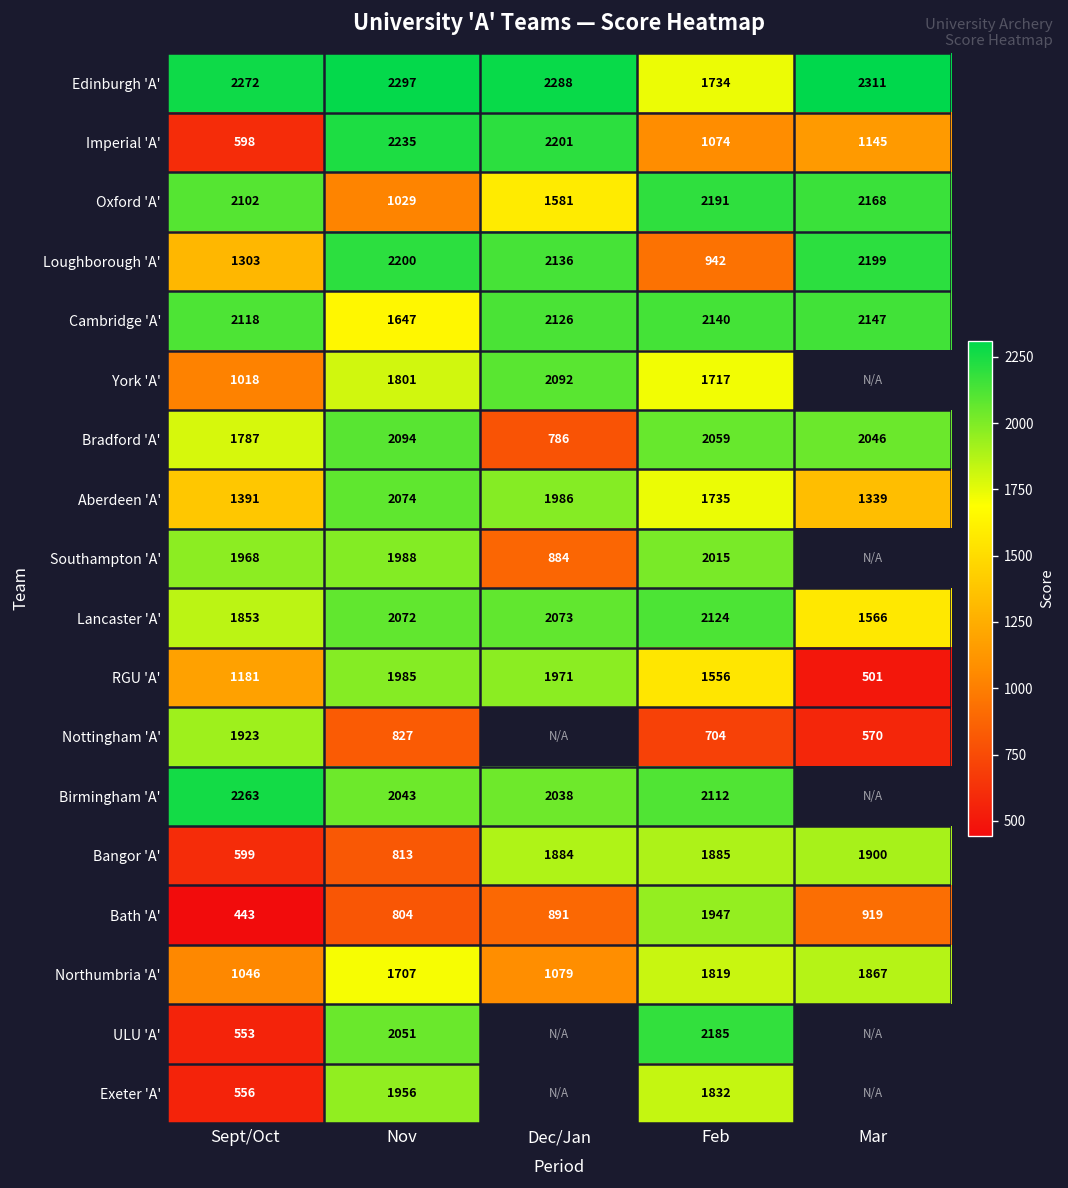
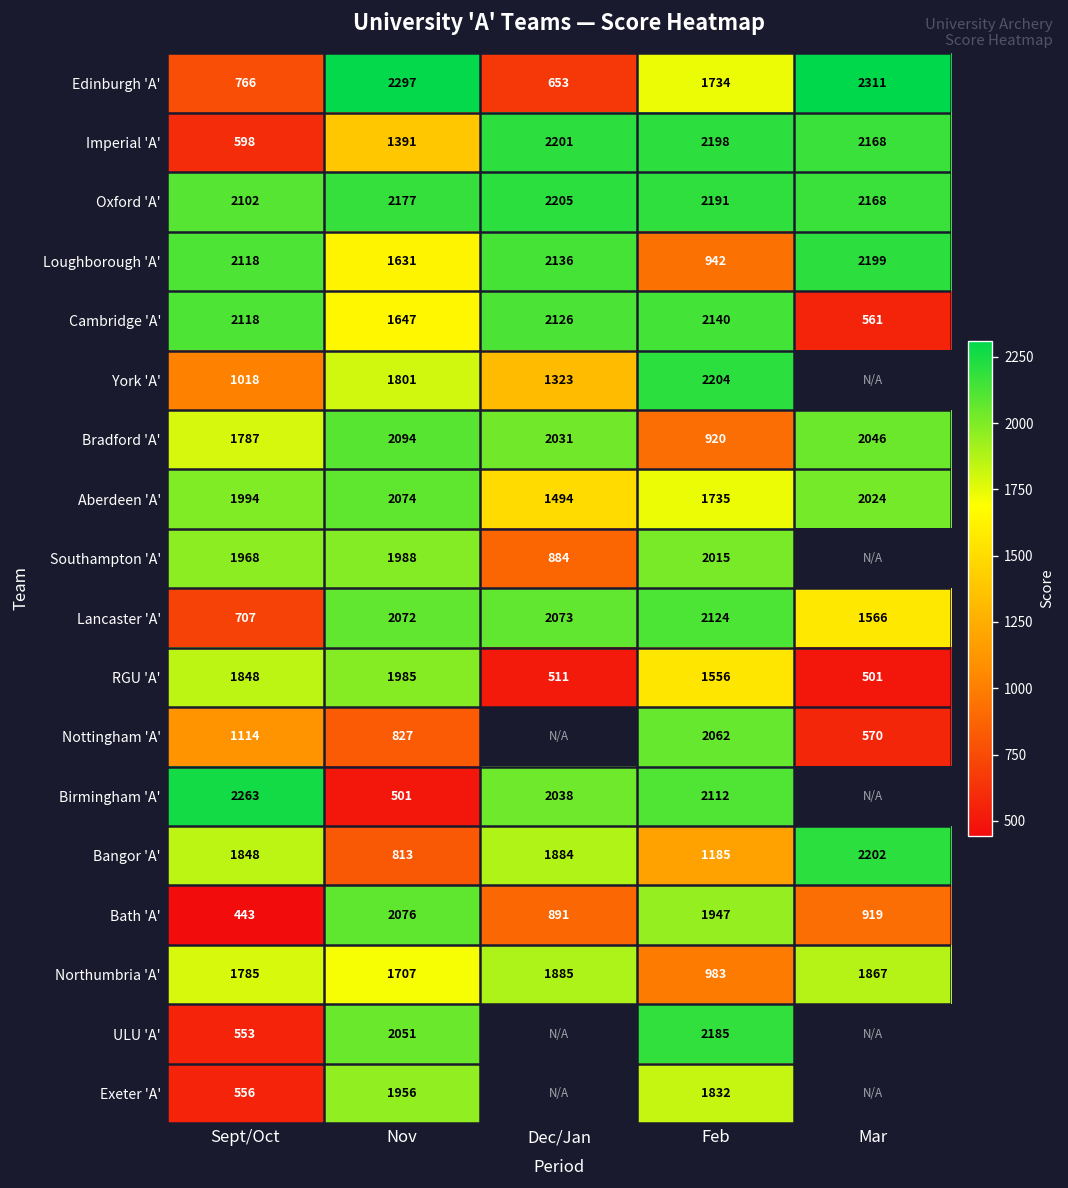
  {
    "Edinburgh 'A'": {
-     "Sept/Oct": 2272,
+     "Sept/Oct": 766,
      "Nov": 2297,
-     "Dec/Jan": 2288,
+     "Dec/Jan": 653,
      "Feb": 1734,
      "Mar": 2311
    },
    "Imperial 'A'": {
      "Sept/Oct": 598,
-     "Nov": 2235,
+     "Nov": 1391,
      "Dec/Jan": 2201,
-     "Feb": 1074,
-     "Mar": 1145
+     "Feb": 2198,
+     "Mar": 2168
    },
    "Oxford 'A'": {
      "Sept/Oct": 2102,
-     "Nov": 1029,
-     "Dec/Jan": 1581,
+     "Nov": 2177,
+     "Dec/Jan": 2205,
      "Feb": 2191,
      "Mar": 2168
    },
    "Loughborough 'A'": {
-     "Sept/Oct": 1303,
-     "Nov": 2200,
+     "Sept/Oct": 2118,
+     "Nov": 1631,
      "Dec/Jan": 2136,
      "Feb": 942,
      "Mar": 2199
    },
    "Cambridge 'A'": {
      "Sept/Oct": 2118,
      "Nov": 1647,
      "Dec/Jan": 2126,
      "Feb": 2140,
-     "Mar": 2147
+     "Mar": 561
    },
    "York 'A'": {
      "Sept/Oct": 1018,
      "Nov": 1801,
-     "Dec/Jan": 2092,
-     "Feb": 1717
+     "Dec/Jan": 1323,
+     "Feb": 2204
    },
    "Bradford 'A'": {
      "Sept/Oct": 1787,
      "Nov": 2094,
-     "Dec/Jan": 786,
-     "Feb": 2059,
+     "Dec/Jan": 2031,
+     "Feb": 920,
      "Mar": 2046
    },
    "Aberdeen 'A'": {
-     "Sept/Oct": 1391,
+     "Sept/Oct": 1994,
      "Nov": 2074,
-     "Dec/Jan": 1986,
+     "Dec/Jan": 1494,
      "Feb": 1735,
-     "Mar": 1339
+     "Mar": 2024
    },
    "Southampton 'A'": {
      "Sept/Oct": 1968,
      "Nov": 1988,
      "Dec/Jan": 884,
      "Feb": 2015
    },
    "Lancaster 'A'": {
-     "Sept/Oct": 1853,
+     "Sept/Oct": 707,
      "Nov": 2072,
      "Dec/Jan": 2073,
      "Feb": 2124,
      "Mar": 1566
    },
    "RGU 'A'": {
-     "Sept/Oct": 1181,
+     "Sept/Oct": 1848,
      "Nov": 1985,
-     "Dec/Jan": 1971,
+     "Dec/Jan": 511,
      "Feb": 1556,
      "Mar": 501
    },
    "Nottingham 'A'": {
-     "Sept/Oct": 1923,
+     "Sept/Oct": 1114,
      "Nov": 827,
-     "Feb": 704,
+     "Feb": 2062,
      "Mar": 570
    },
    "Birmingham 'A'": {
      "Sept/Oct": 2263,
-     "Nov": 2043,
+     "Nov": 501,
      "Dec/Jan": 2038,
      "Feb": 2112
    },
    "Bangor 'A'": {
-     "Sept/Oct": 599,
+     "Sept/Oct": 1848,
      "Nov": 813,
      "Dec/Jan": 1884,
-     "Feb": 1885,
-     "Mar": 1900
+     "Feb": 1185,
+     "Mar": 2202
    },
    "Bath 'A'": {
      "Sept/Oct": 443,
-     "Nov": 804,
+     "Nov": 2076,
      "Dec/Jan": 891,
      "Feb": 1947,
      "Mar": 919
    },
    "Northumbria 'A'": {
-     "Sept/Oct": 1046,
+     "Sept/Oct": 1785,
      "Nov": 1707,
-     "Dec/Jan": 1079,
-     "Feb": 1819,
+     "Dec/Jan": 1885,
+     "Feb": 983,
      "Mar": 1867
    },
    "ULU 'A'": {
      "Sept/Oct": 553,
      "Nov": 2051,
      "Feb": 2185
    },
    "Exeter 'A'": {
      "Sept/Oct": 556,
      "Nov": 1956,
      "Feb": 1832
    }
  }
